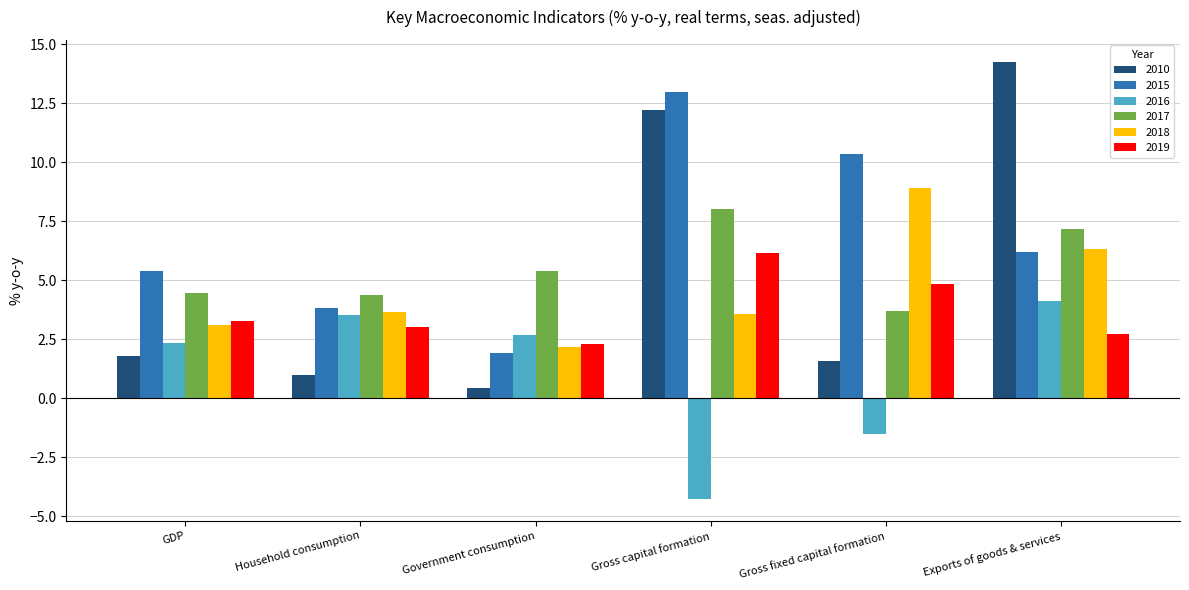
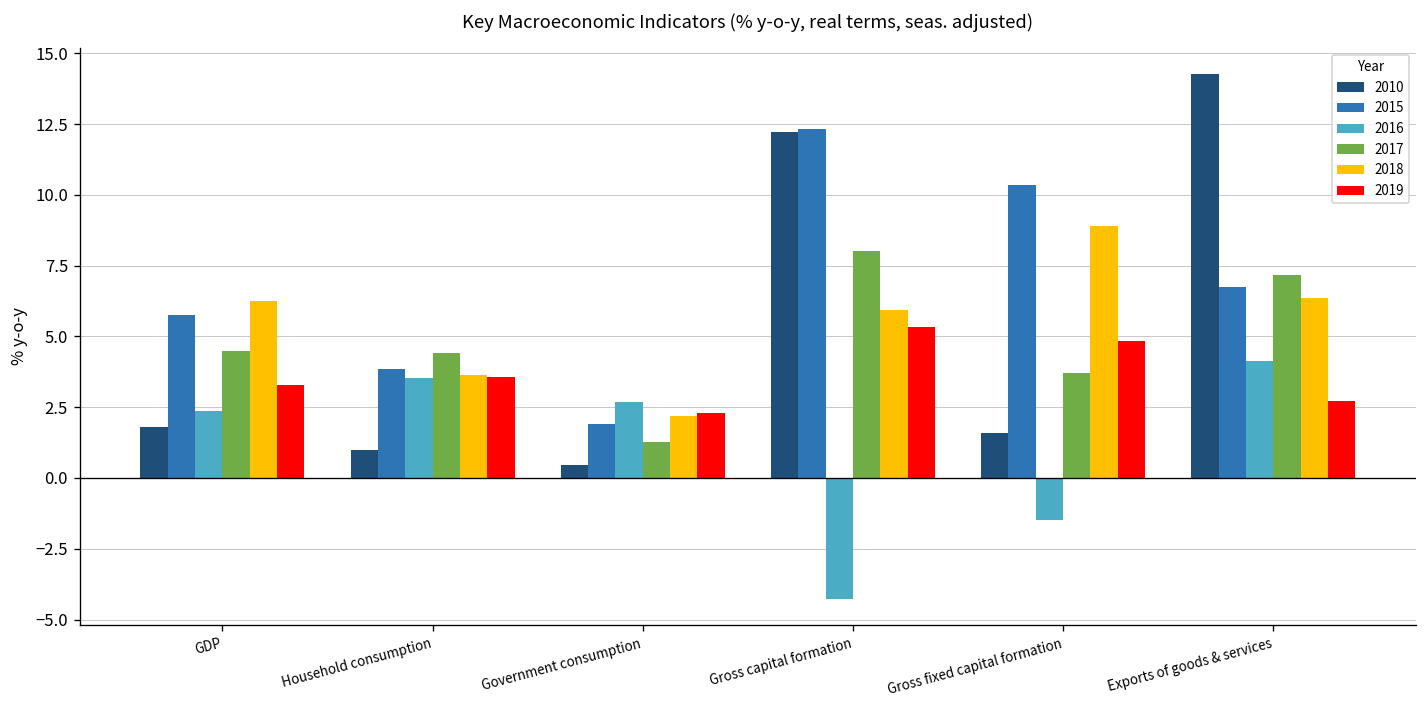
  {
    "2010": {
      "GDP": 1.8,
      "Household consumption": 1.0,
      "Government consumption": 0.5,
      "Gross capital formation": 12.2,
      "Gross fixed capital formation": 1.6,
      "Exports of goods & services": 14.3
    },
    "2015": {
-     "GDP": 5.4,
+     "GDP": 5.7,
      "Household consumption": 3.8,
      "Government consumption": 1.9,
-     "Gross capital formation": 13.0,
+     "Gross capital formation": 12.3,
      "Gross fixed capital formation": 10.4,
-     "Exports of goods & services": 6.2
+     "Exports of goods & services": 6.7
    },
    "2016": {
      "GDP": 2.4,
      "Household consumption": 3.5,
      "Government consumption": 2.7,
      "Gross capital formation": -4.3,
      "Gross fixed capital formation": -1.5,
      "Exports of goods & services": 4.1
    },
    "2017": {
      "GDP": 4.5,
      "Household consumption": 4.4,
-     "Government consumption": 5.4,
+     "Government consumption": 1.3,
      "Gross capital formation": 8.0,
      "Gross fixed capital formation": 3.7,
      "Exports of goods & services": 7.2
    },
    "2018": {
-     "GDP": 3.1,
+     "GDP": 6.3,
      "Household consumption": 3.6,
      "Government consumption": 2.2,
-     "Gross capital formation": 3.6,
+     "Gross capital formation": 5.9,
      "Gross fixed capital formation": 8.9,
      "Exports of goods & services": 6.3
    },
    "2019": {
      "GDP": 3.3,
-     "Household consumption": 3.0,
+     "Household consumption": 3.5,
      "Government consumption": 2.3,
-     "Gross capital formation": 6.2,
+     "Gross capital formation": 5.3,
      "Gross fixed capital formation": 4.8,
      "Exports of goods & services": 2.7
    }
  }
